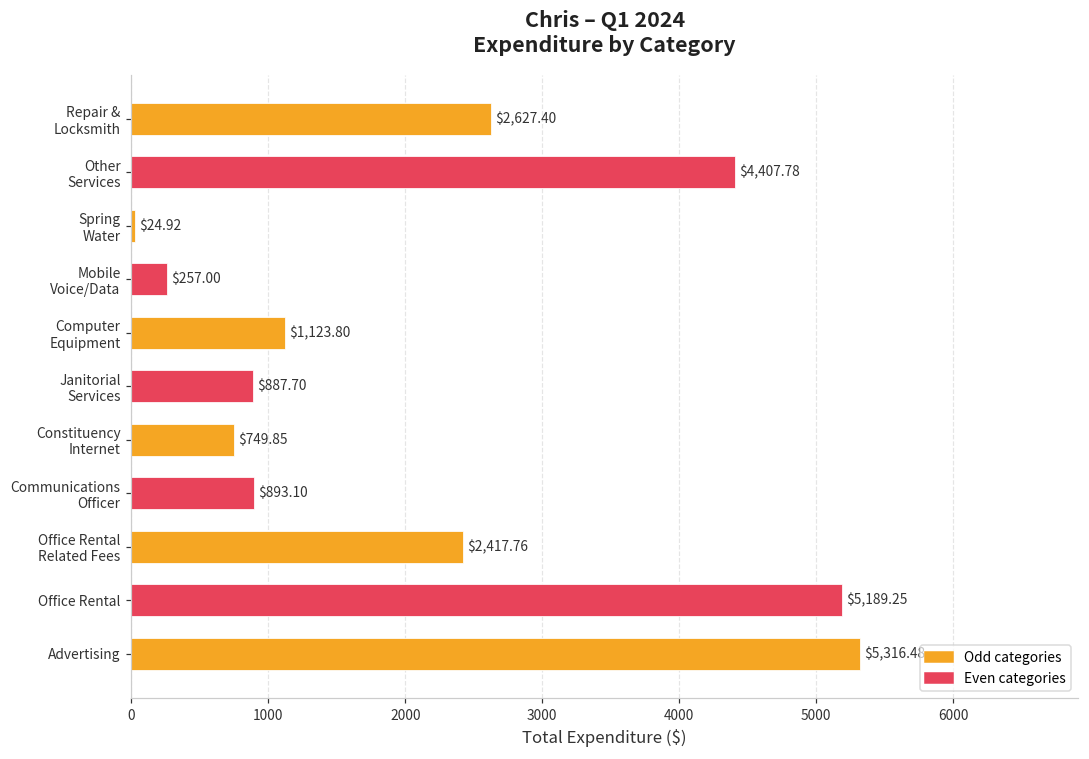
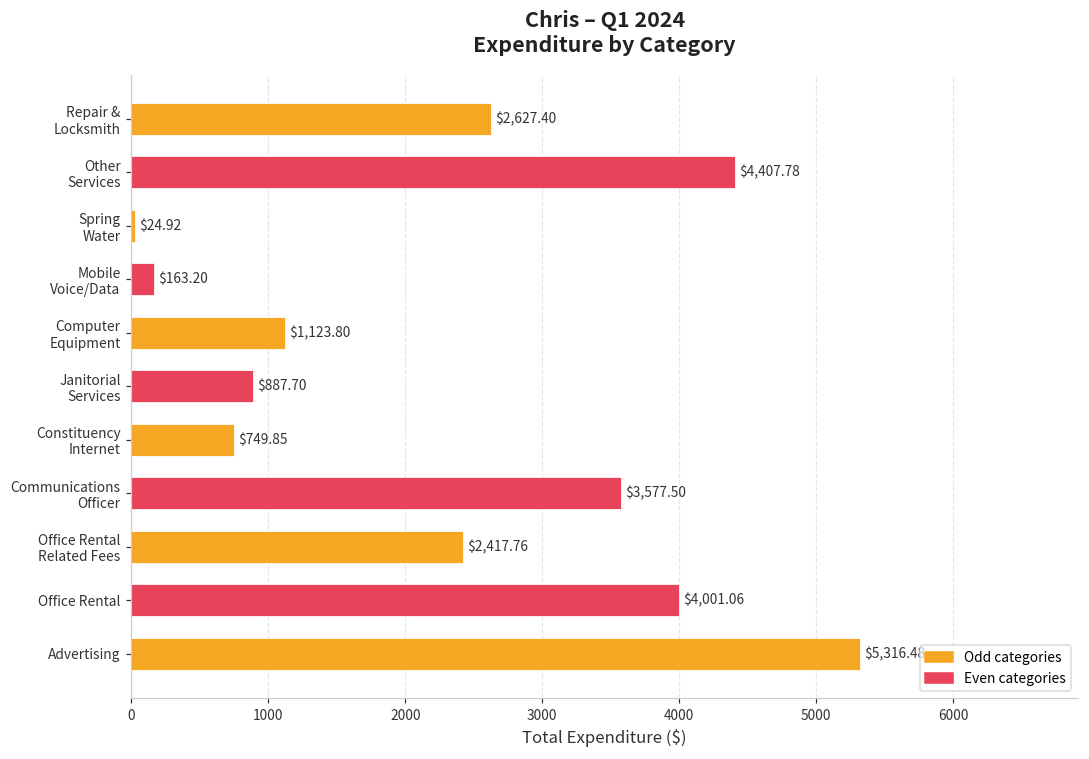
  {
    "Repair & Locksmith": "$2,627.40",
    "Other Services": "$4,407.78",
    "Spring Water": "$24.92",
-   "Mobile Voice/Data": "$257.00",
+   "Mobile Voice/Data": "$163.20",
    "Computer Equipment": "$1,123.80",
    "Janitorial Services": "$887.70",
    "Constituency Internet": "$749.85",
-   "Communications Officer": "$893.10",
+   "Communications Officer": "$3,577.50",
    "Office Rental Related Fees": "$2,417.76",
-   "Office Rental": "$5,189.25"
+   "Office Rental": "$4,001.06"
  }
